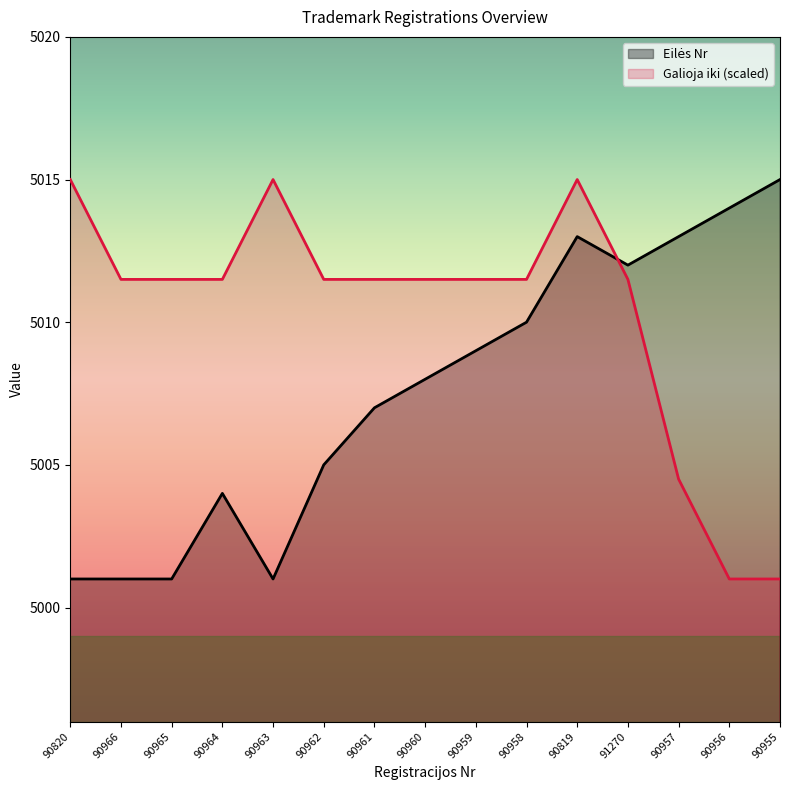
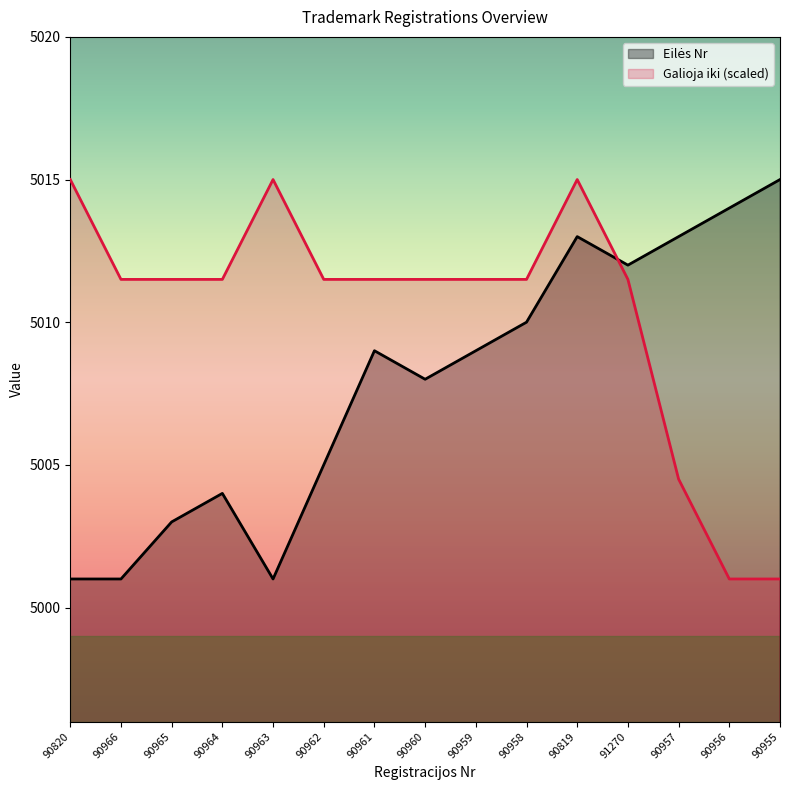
  {
    "Eilės Nr": {
      "90820": 5001,
      "90966": 5001,
-     "90965": 5001,
+     "90965": 5003,
      "90964": 5004,
      "90963": 5001,
      "90962": 5005,
-     "90961": 5007,
+     "90961": 5009,
      "90960": 5008,
      "90959": 5009,
      "90958": 5010,
      "90819": 5013,
      "91270": 5012,
      "90957": 5013,
      "90956": 5014,
      "90955": 5015
    },
    "Galioja iki (scaled)": {
      "90820": 5015,
      "90966": 5011.5,
      "90965": 5011.5,
      "90964": 5011.5,
      "90963": 5015,
      "90962": 5011.5,
      "90961": 5011.5,
      "90960": 5011.5,
      "90959": 5011.5,
      "90958": 5011.5,
      "90819": 5015,
      "91270": 5011.5,
      "90957": 5004.5,
      "90956": 5001,
      "90955": 5001
    }
  }
